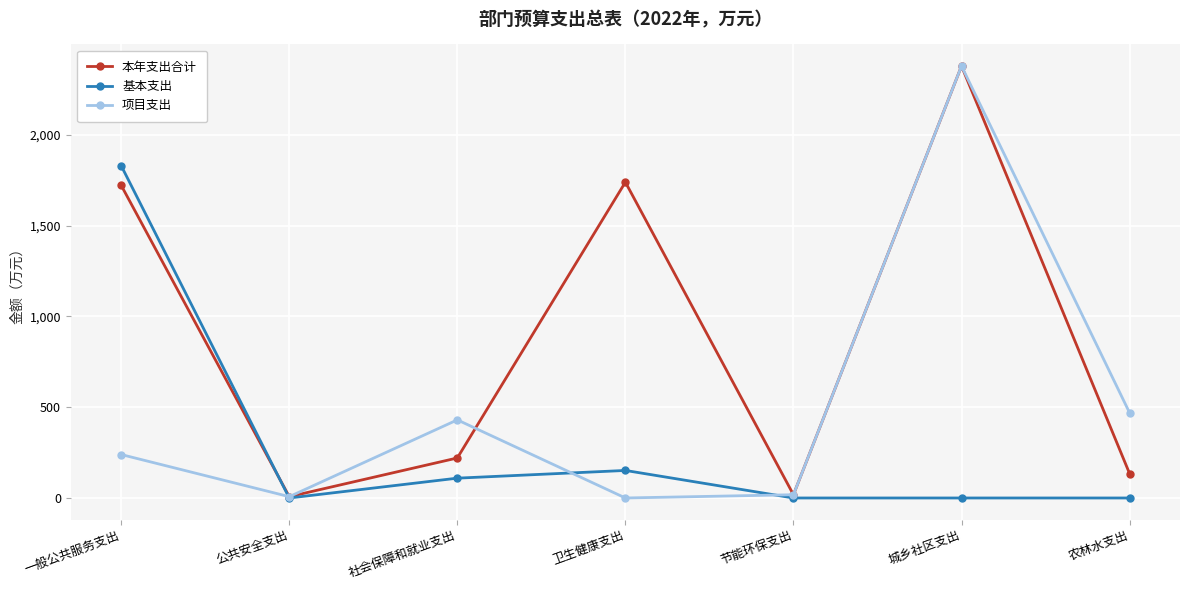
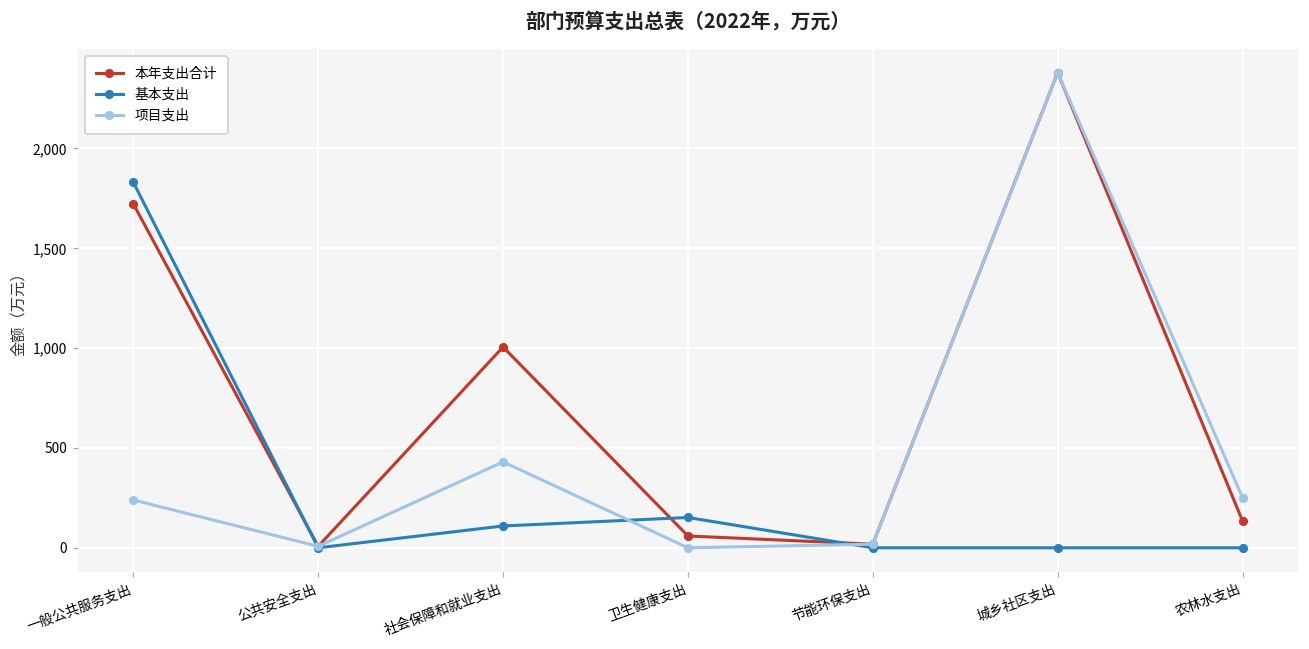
  {
    "本年支出合计": {
      "一般公共服务支出": "1,720",
-     "社会保障和就业支出": "220",
-     "卫生健康支出": "1,740",
+     "社会保障和就业支出": "1,010",
+     "卫生健康支出": "60",
      "农林水支出": "130"
    },
    "基本支出": {
      "一般公共服务支出": "1,830",
      "社会保障和就业支出": "110",
      "卫生健康支出": "150",
      "节能环保支出": "0",
      "城乡社区支出": "0",
      "农林水支出": "0"
    },
    "项目支出": {
      "一般公共服务支出": "240",
      "社会保障和就业支出": "430",
      "卫生健康支出": "0",
-     "农林水支出": "470"
+     "农林水支出": "250"
    }
  }
